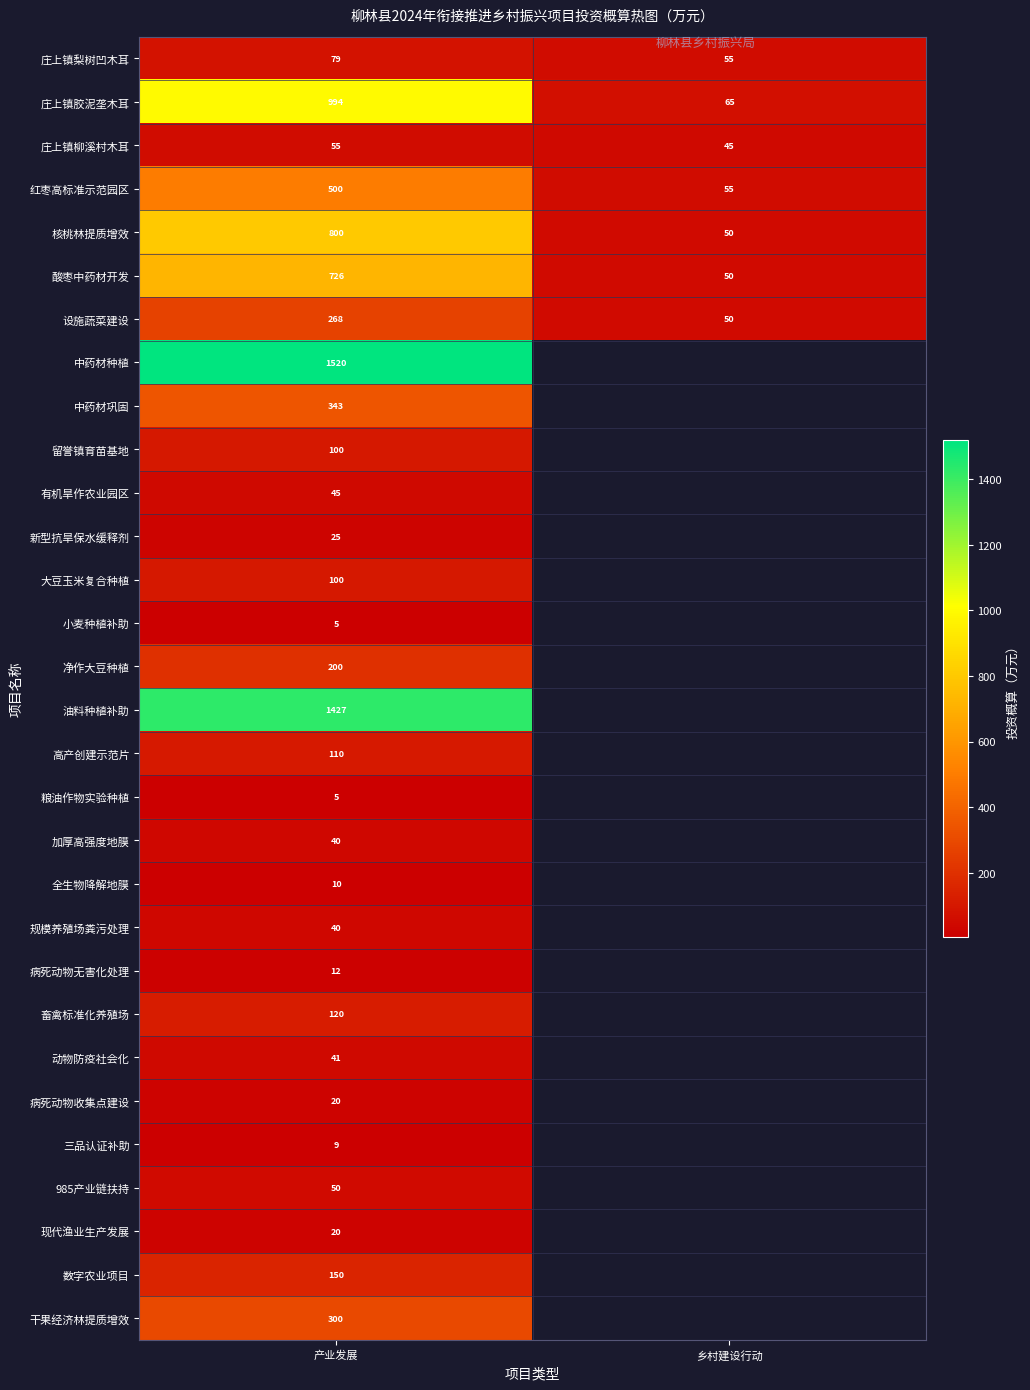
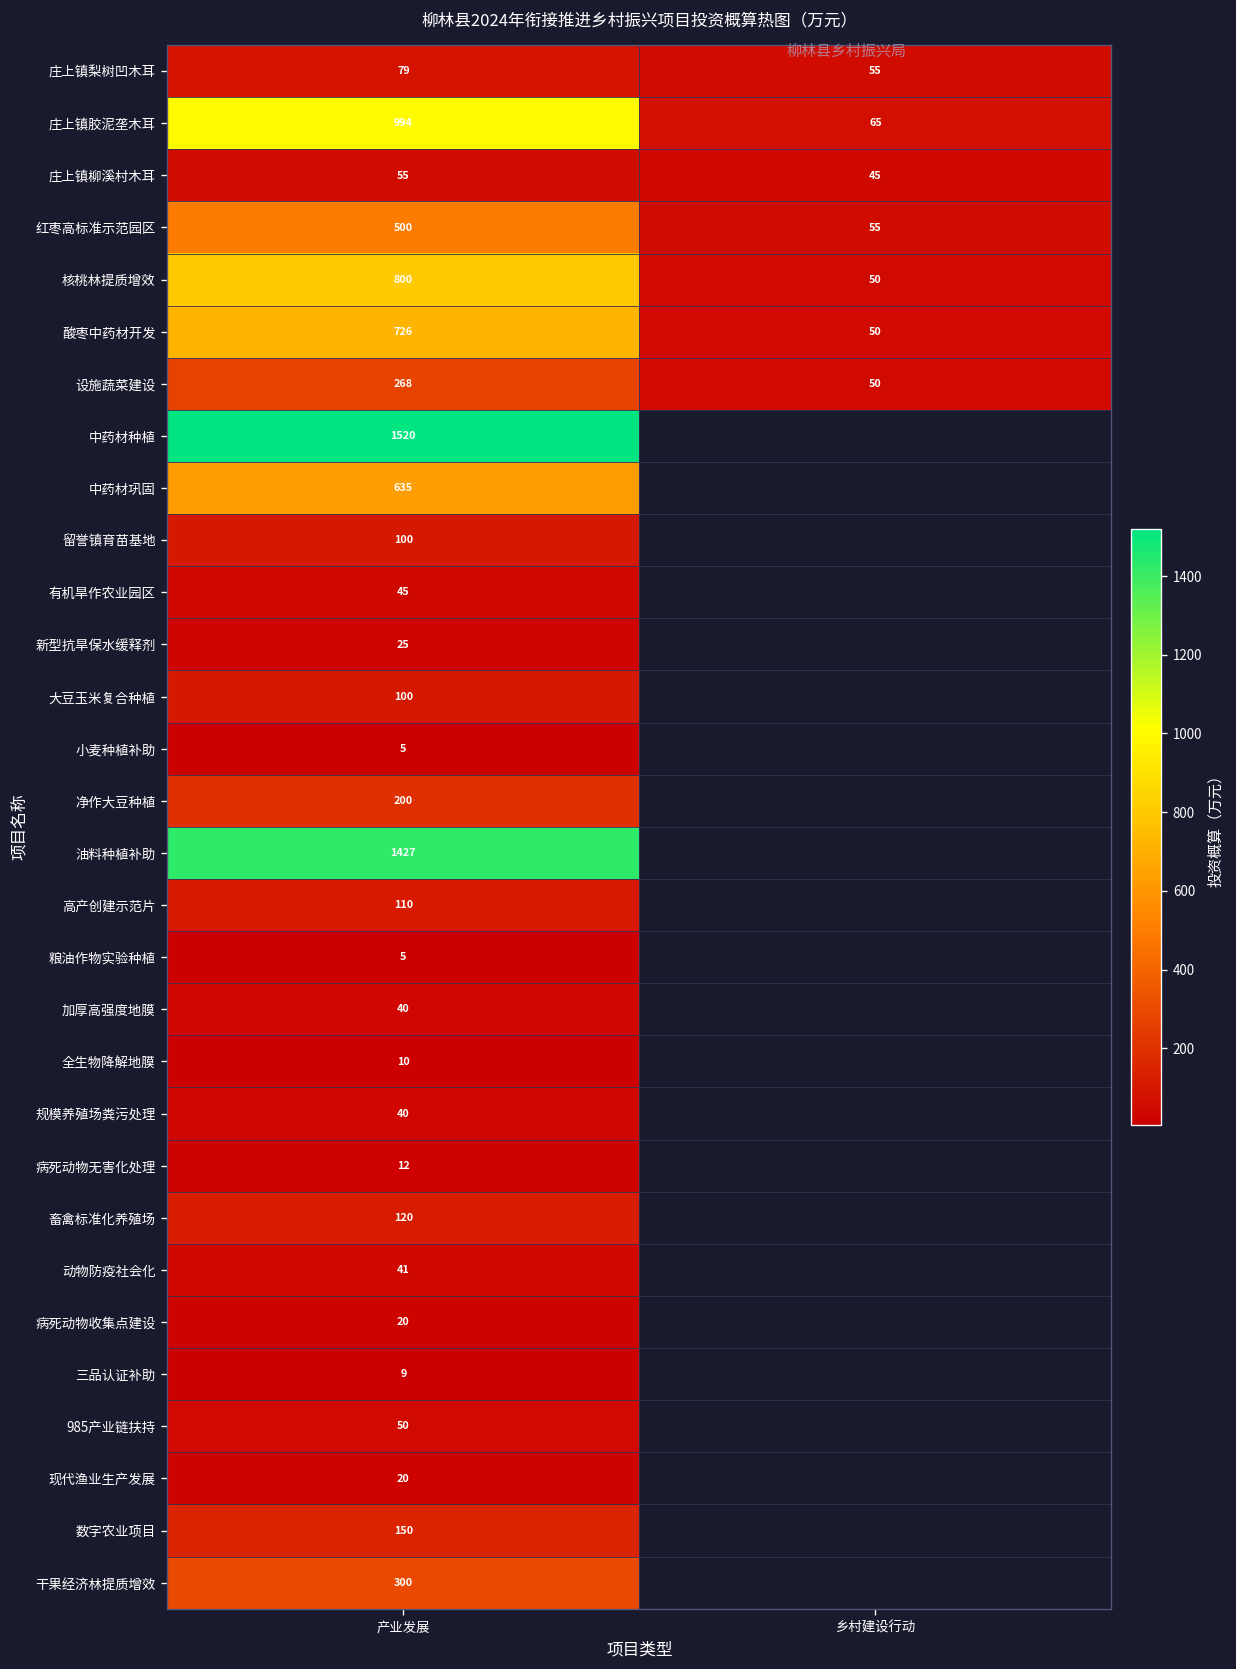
  {
    "庄上镇梨树凹木耳": {
      "产业发展": 79,
      "乡村建设行动": 55
    },
    "庄上镇胶泥垄木耳": {
      "产业发展": 994,
      "乡村建设行动": 65
    },
    "庄上镇柳溪村木耳": {
      "产业发展": 55,
      "乡村建设行动": 45
    },
    "红枣高标准示范园区": {
      "产业发展": 500,
      "乡村建设行动": 55
    },
    "核桃林提质增效": {
      "产业发展": 800,
      "乡村建设行动": 50
    },
    "酸枣中药材开发": {
      "产业发展": 726,
      "乡村建设行动": 50
    },
    "设施蔬菜建设": {
      "产业发展": 268,
      "乡村建设行动": 50
    },
    "中药材种植": {
      "产业发展": 1520
    },
    "中药材巩固": {
-     "产业发展": 343
+     "产业发展": 635
    },
    "留誉镇育苗基地": {
      "产业发展": 100
    },
    "有机旱作农业园区": {
      "产业发展": 45
    },
    "新型抗旱保水缓释剂": {
      "产业发展": 25
    },
    "大豆玉米复合种植": {
      "产业发展": 100
    },
    "小麦种植补助": {
      "产业发展": 5
    },
    "净作大豆种植": {
      "产业发展": 200
    },
    "油料种植补助": {
      "产业发展": 1427
    },
    "高产创建示范片": {
      "产业发展": 110
    },
    "粮油作物实验种植": {
      "产业发展": 5
    },
    "加厚高强度地膜": {
      "产业发展": 40
    },
    "全生物降解地膜": {
      "产业发展": 10
    },
    "规模养殖场粪污处理": {
      "产业发展": 40
    },
    "病死动物无害化处理": {
      "产业发展": 12
    },
    "畜禽标准化养殖场": {
      "产业发展": 120
    },
    "动物防疫社会化": {
      "产业发展": 41
    },
    "病死动物收集点建设": {
      "产业发展": 20
    },
    "三品认证补助": {
      "产业发展": 9
    },
    "985产业链扶持": {
      "产业发展": 50
    },
    "现代渔业生产发展": {
      "产业发展": 20
    },
    "数字农业项目": {
      "产业发展": 150
    },
    "干果经济林提质增效": {
      "产业发展": 300
    }
  }
